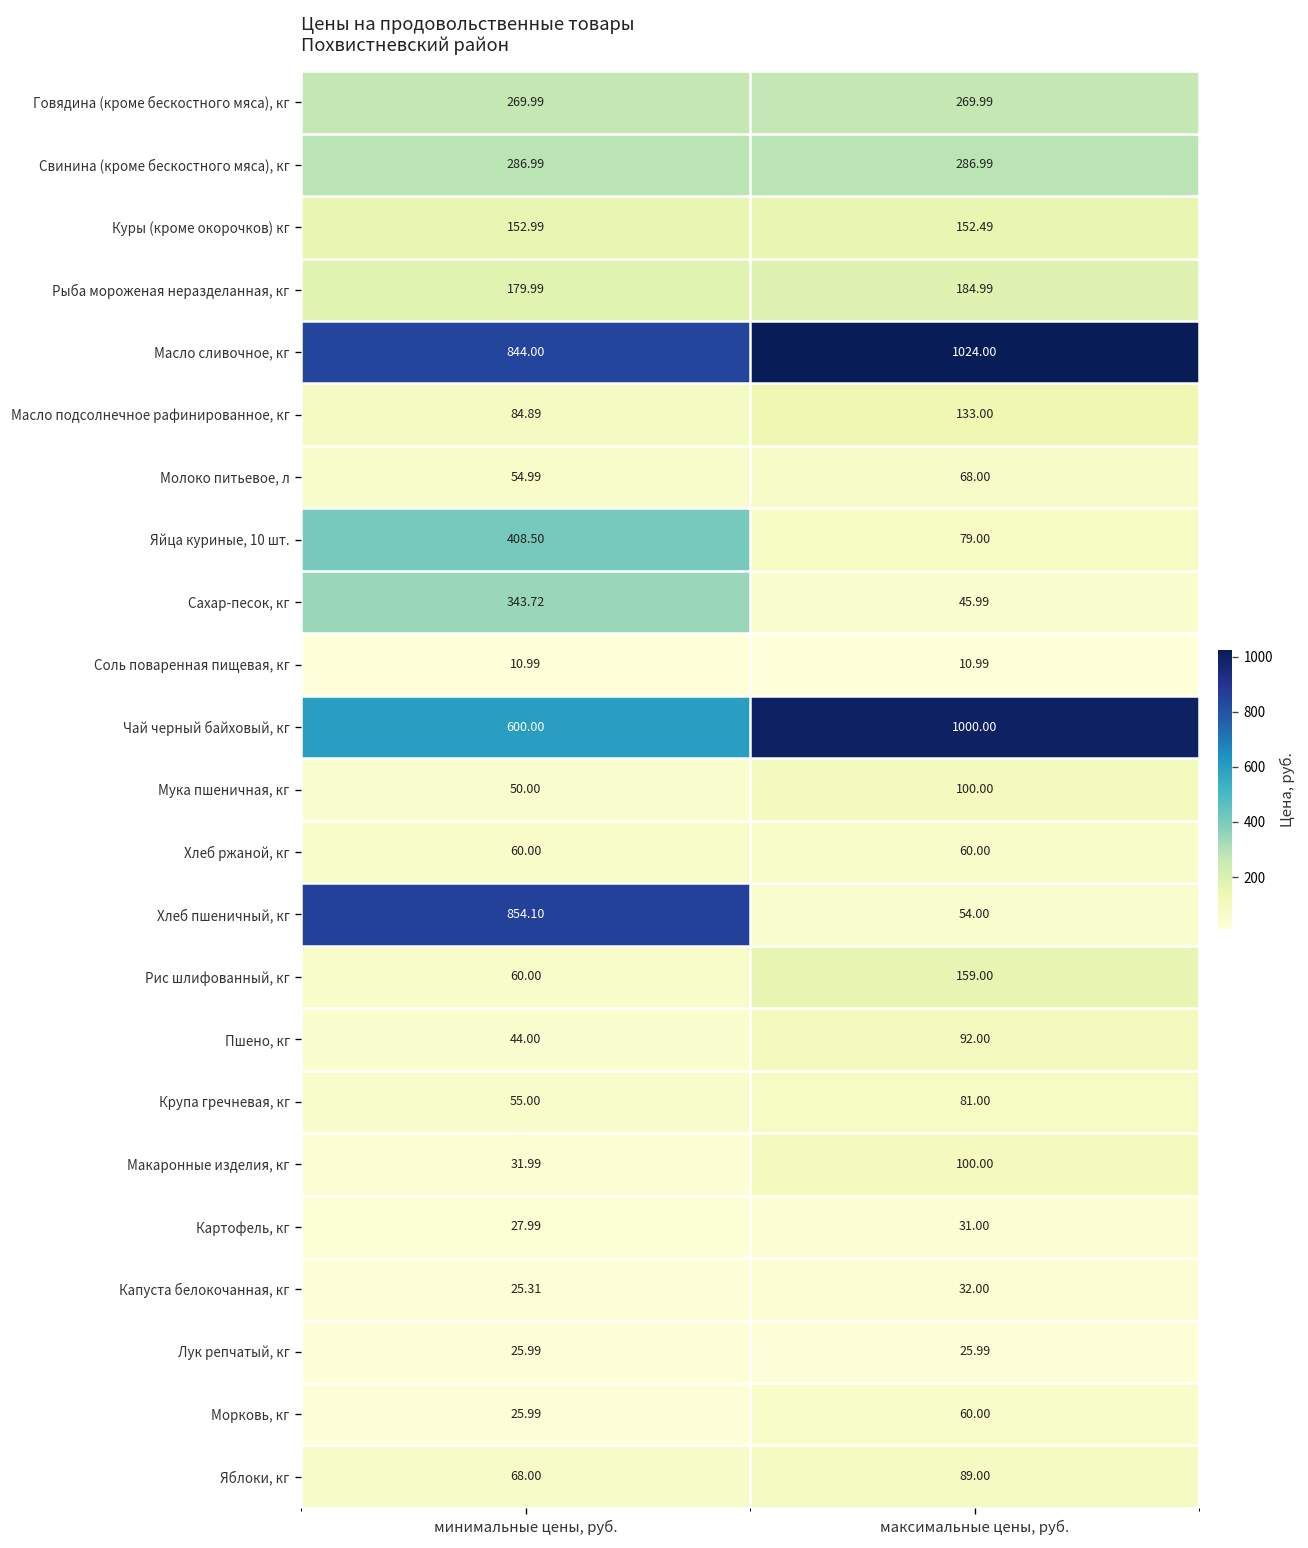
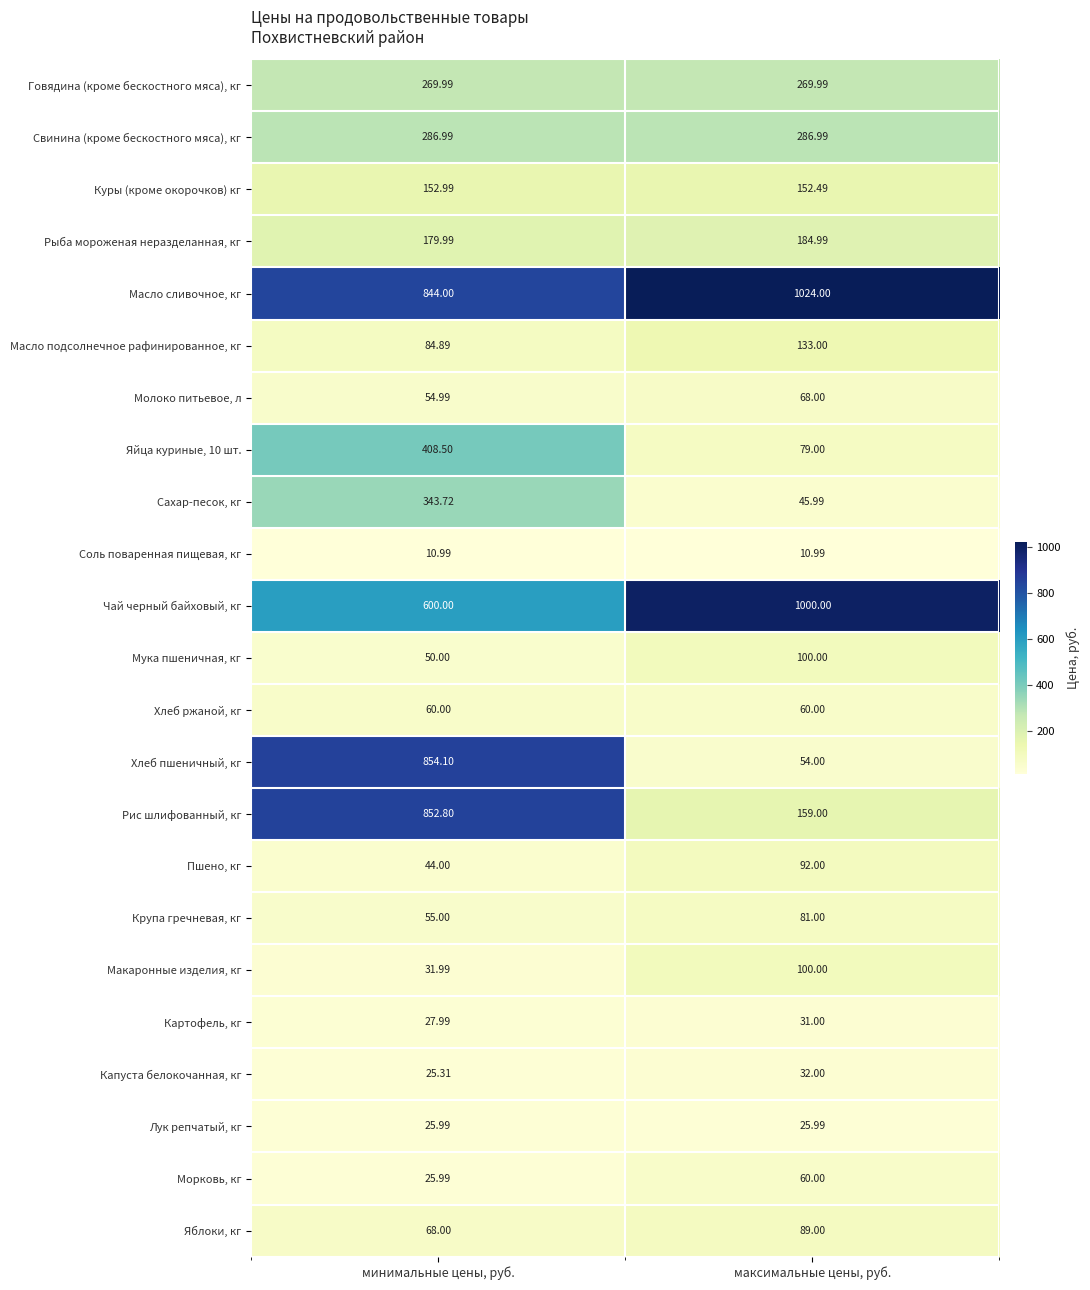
  {
    "Говядина (кроме бескостного мяса), кг": {
      "минимальные цены, руб.": 269.99,
      "максимальные цены, руб.": 269.99
    },
    "Свинина (кроме бескостного мяса), кг": {
      "минимальные цены, руб.": 286.99,
      "максимальные цены, руб.": 286.99
    },
    "Куры (кроме окорочков) кг": {
      "минимальные цены, руб.": 152.99,
      "максимальные цены, руб.": 152.49
    },
    "Рыба мороженая неразделанная, кг": {
      "минимальные цены, руб.": 179.99,
      "максимальные цены, руб.": 184.99
    },
    "Масло сливочное, кг": {
      "минимальные цены, руб.": 844.00,
      "максимальные цены, руб.": 1024.00
    },
    "Масло подсолнечное рафинированное, кг": {
      "минимальные цены, руб.": 84.89,
      "максимальные цены, руб.": 133.00
    },
    "Молоко питьевое, л": {
      "минимальные цены, руб.": 54.99,
      "максимальные цены, руб.": 68.00
    },
    "Яйца куриные, 10 шт.": {
      "минимальные цены, руб.": 408.50,
      "максимальные цены, руб.": 79.00
    },
    "Сахар-песок, кг": {
      "минимальные цены, руб.": 343.72,
      "максимальные цены, руб.": 45.99
    },
    "Соль поваренная пищевая, кг": {
      "минимальные цены, руб.": 10.99,
      "максимальные цены, руб.": 10.99
    },
    "Чай черный байховый, кг": {
      "минимальные цены, руб.": 600.00,
      "максимальные цены, руб.": 1000.00
    },
    "Мука пшеничная, кг": {
      "минимальные цены, руб.": 50.00,
      "максимальные цены, руб.": 100.00
    },
    "Хлеб ржаной, кг": {
      "минимальные цены, руб.": 60.00,
      "максимальные цены, руб.": 60.00
    },
    "Хлеб пшеничный, кг": {
      "минимальные цены, руб.": 854.10,
      "максимальные цены, руб.": 54.00
    },
    "Рис шлифованный, кг": {
-     "минимальные цены, руб.": 60.00,
+     "минимальные цены, руб.": 852.80,
      "максимальные цены, руб.": 159.00
    },
    "Пшено, кг": {
      "минимальные цены, руб.": 44.00,
      "максимальные цены, руб.": 92.00
    },
    "Крупа гречневая, кг": {
      "минимальные цены, руб.": 55.00,
      "максимальные цены, руб.": 81.00
    },
    "Макаронные изделия, кг": {
      "минимальные цены, руб.": 31.99,
      "максимальные цены, руб.": 100.00
    },
    "Картофель, кг": {
      "минимальные цены, руб.": 27.99,
      "максимальные цены, руб.": 31.00
    },
    "Капуста белокочанная, кг": {
      "минимальные цены, руб.": 25.31,
      "максимальные цены, руб.": 32.00
    },
    "Лук репчатый, кг": {
      "минимальные цены, руб.": 25.99,
      "максимальные цены, руб.": 25.99
    },
    "Морковь, кг": {
      "минимальные цены, руб.": 25.99,
      "максимальные цены, руб.": 60.00
    },
    "Яблоки, кг": {
      "минимальные цены, руб.": 68.00,
      "максимальные цены, руб.": 89.00
    }
  }
